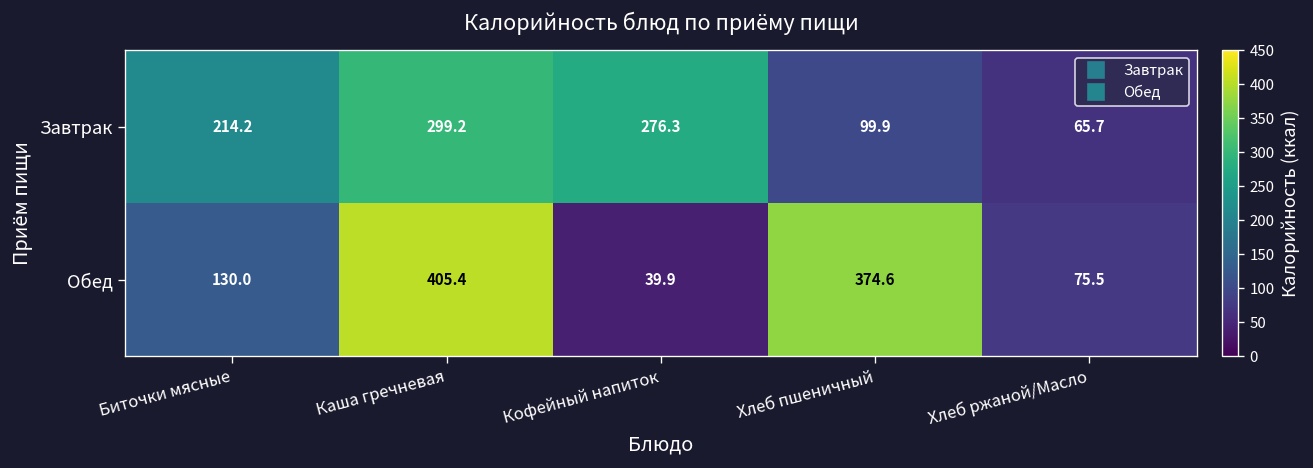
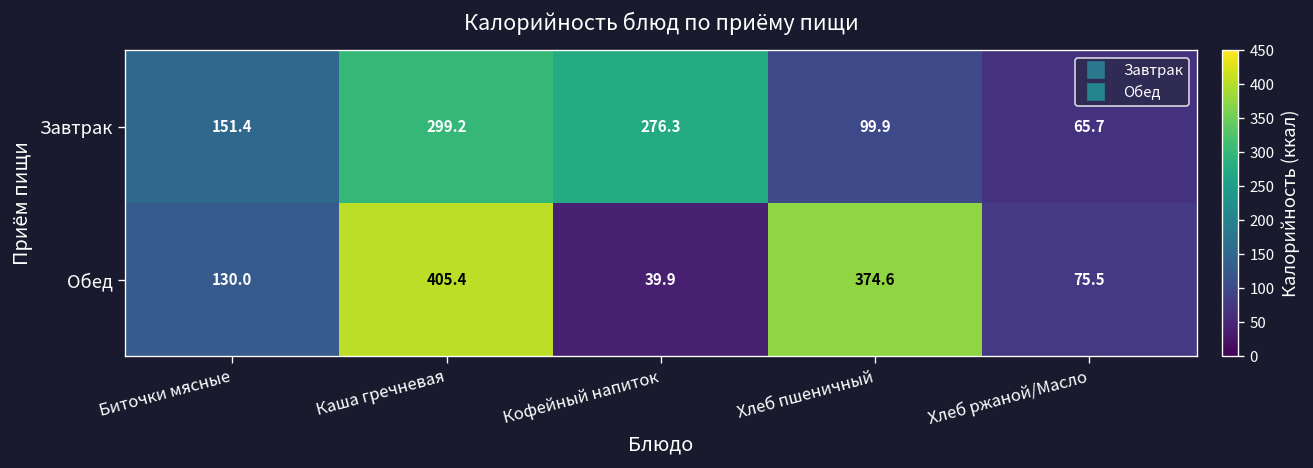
  {
    "Завтрак": {
-     "Биточки мясные": 214.2,
+     "Биточки мясные": 151.4,
      "Каша гречневая": 299.2,
      "Кофейный напиток": 276.3,
      "Хлеб пшеничный": 99.9,
      "Хлеб ржаной/Масло": 65.7
    },
    "Обед": {
      "Биточки мясные": 130.0,
      "Каша гречневая": 405.4,
      "Кофейный напиток": 39.9,
      "Хлеб пшеничный": 374.6,
      "Хлеб ржаной/Масло": 75.5
    }
  }
